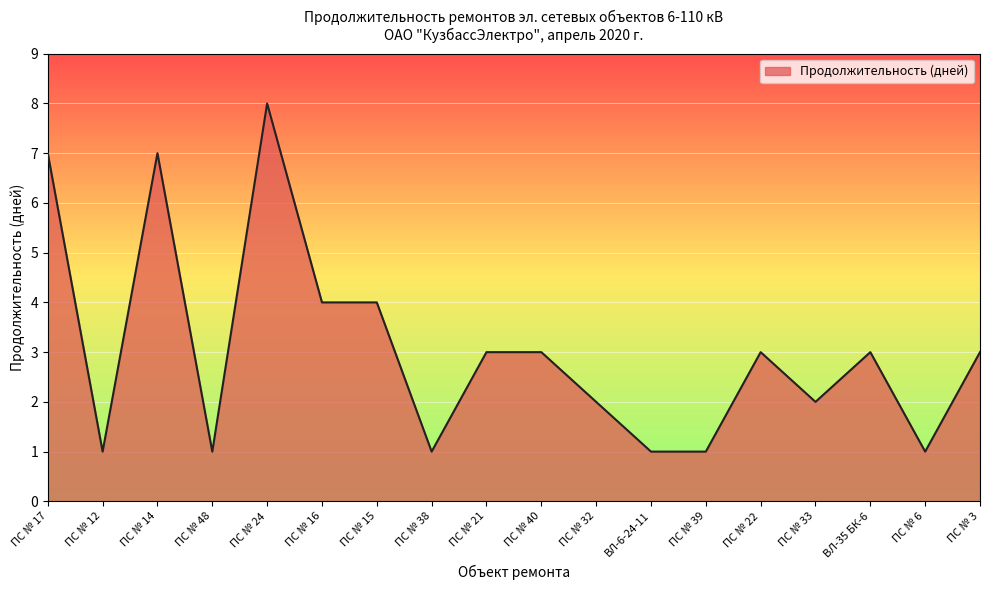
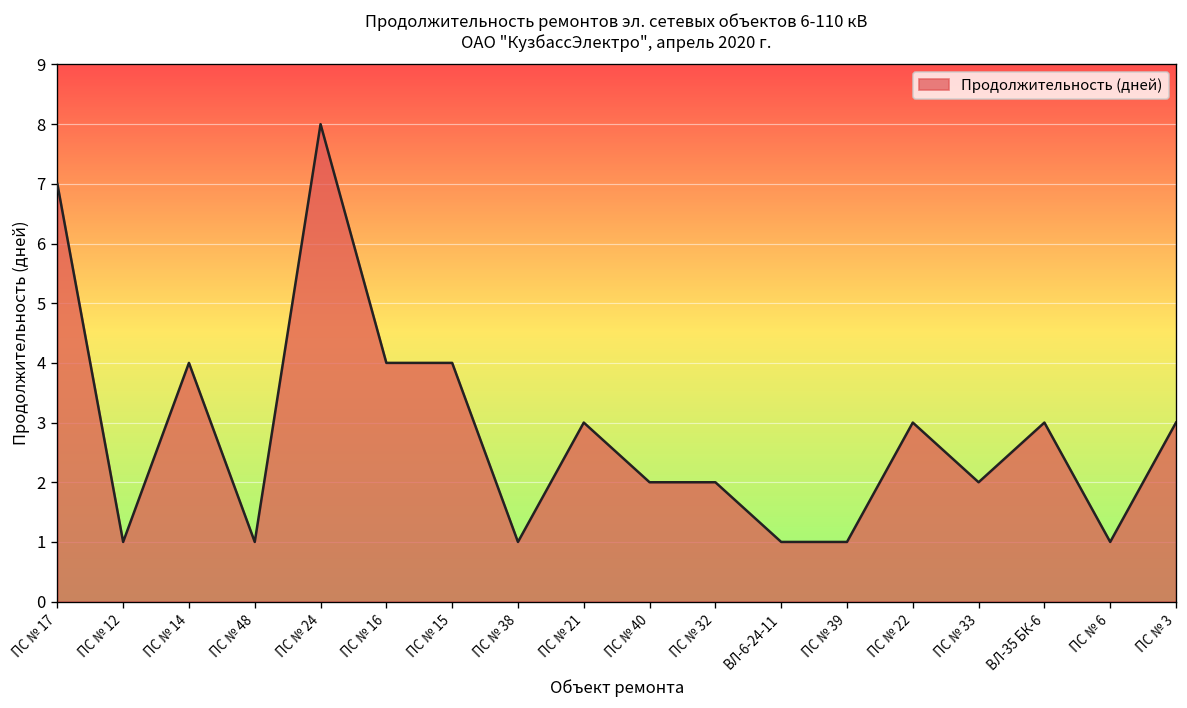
  {
    "ПС № 17": 7,
    "ПС № 12": 1,
-   "ПС № 14": 7,
+   "ПС № 14": 4,
    "ПС № 48": 1,
    "ПС № 24": 8,
    "ПС № 16": 4,
    "ПС № 15": 4,
    "ПС № 38": 1,
    "ПС № 21": 3,
-   "ПС № 40": 3,
+   "ПС № 40": 2,
    "ПС № 32": 2,
    "ВЛ-6-24-11": 1,
    "ПС № 39": 1,
    "ПС № 22": 3,
    "ПС № 33": 2,
    "ВЛ-35 БК-6": 3,
    "ПС № 6": 1,
    "ПС № 3": 3
  }
